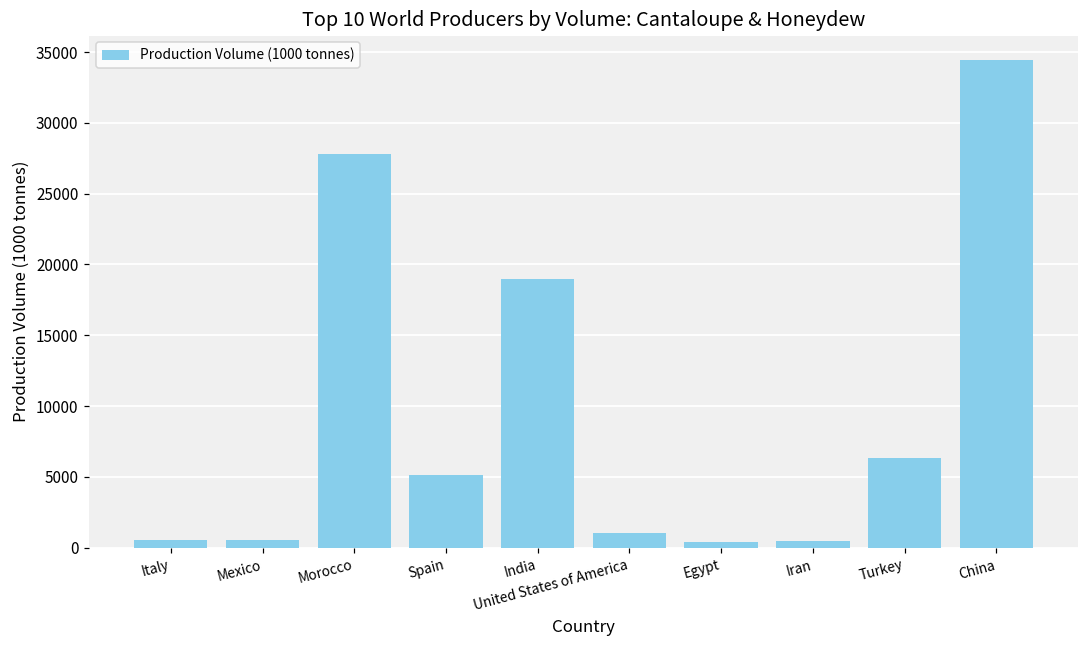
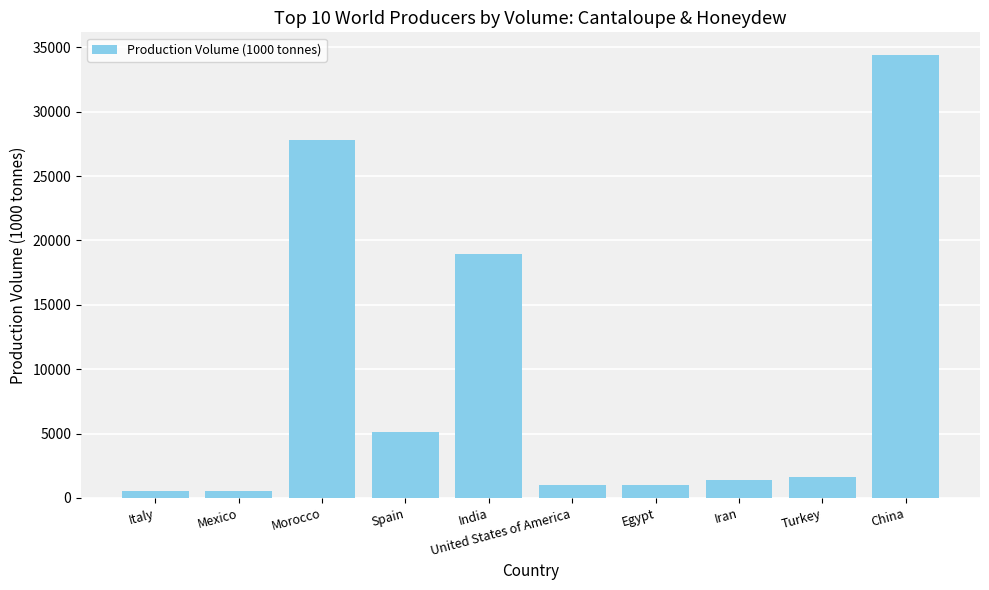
  {
    "Italy": 500,
    "Mexico": 600,
    "Morocco": 27800,
    "Spain": 5100,
    "India": 19000,
    "United States of America": 1000,
-   "Egypt": 400,
-   "Iran": 400,
-   "Turkey": 6400,
+   "Egypt": 1000,
+   "Iran": 1400,
+   "Turkey": 1600,
    "China": 34400
  }
